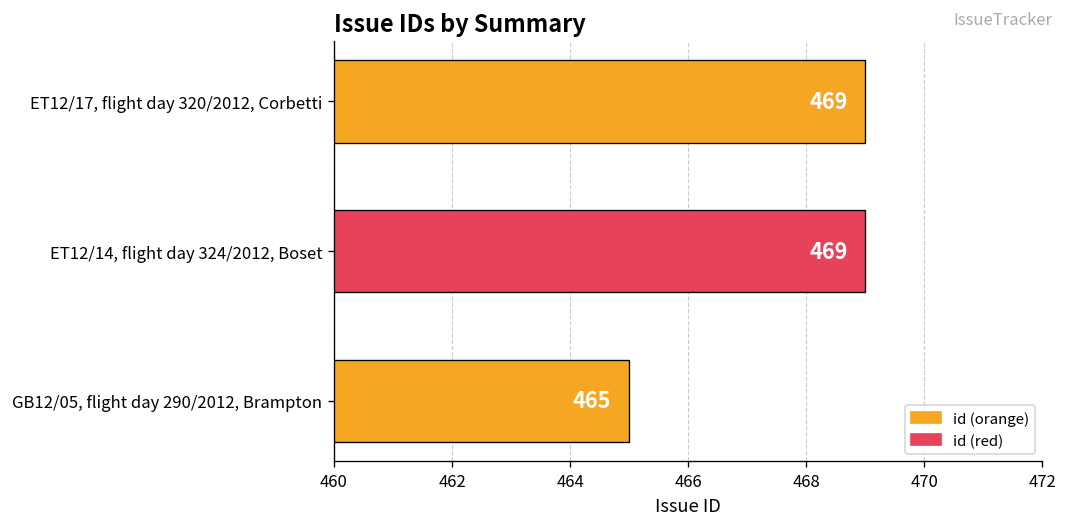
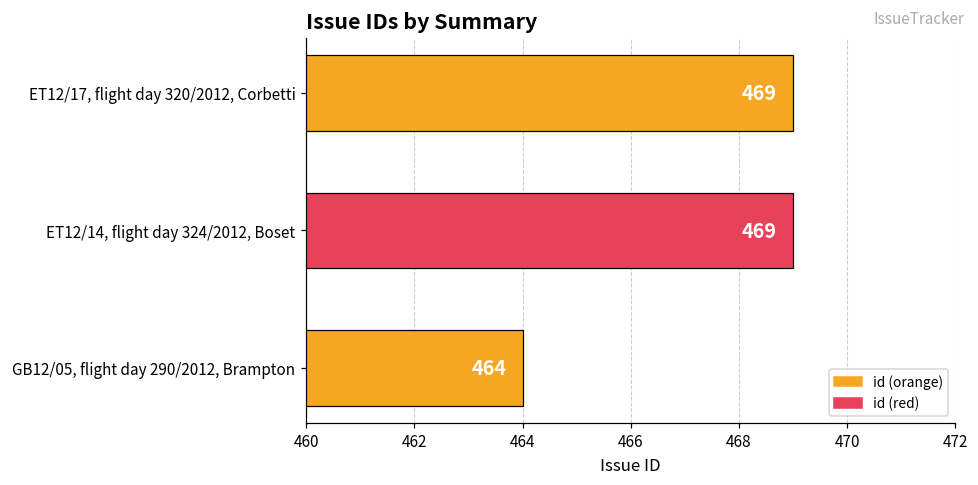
  {
    "ET12/17, flight day 320/2012, Corbetti": 469,
    "ET12/14, flight day 324/2012, Boset": 469,
-   "GB12/05, flight day 290/2012, Brampton": 465
+   "GB12/05, flight day 290/2012, Brampton": 464
  }
